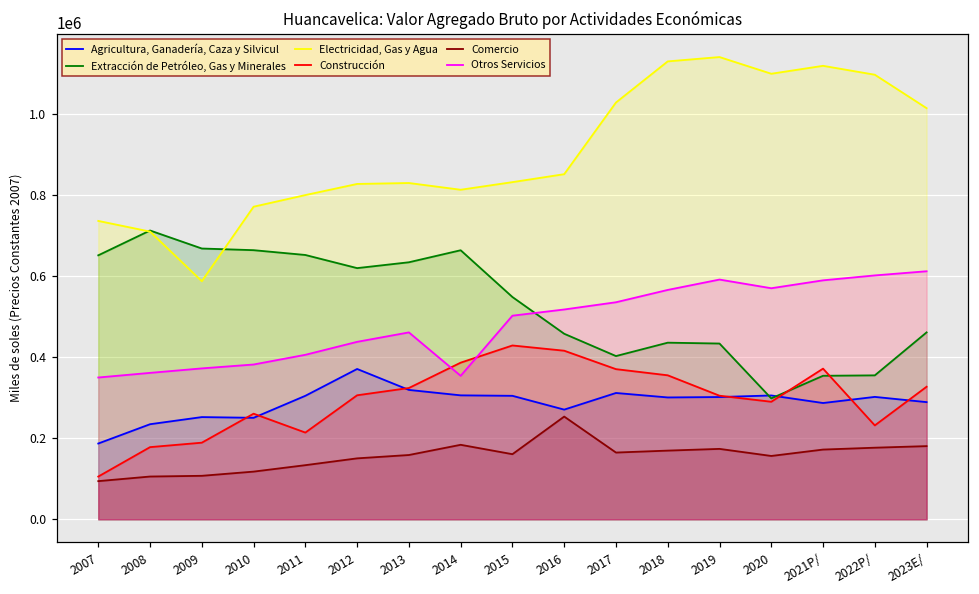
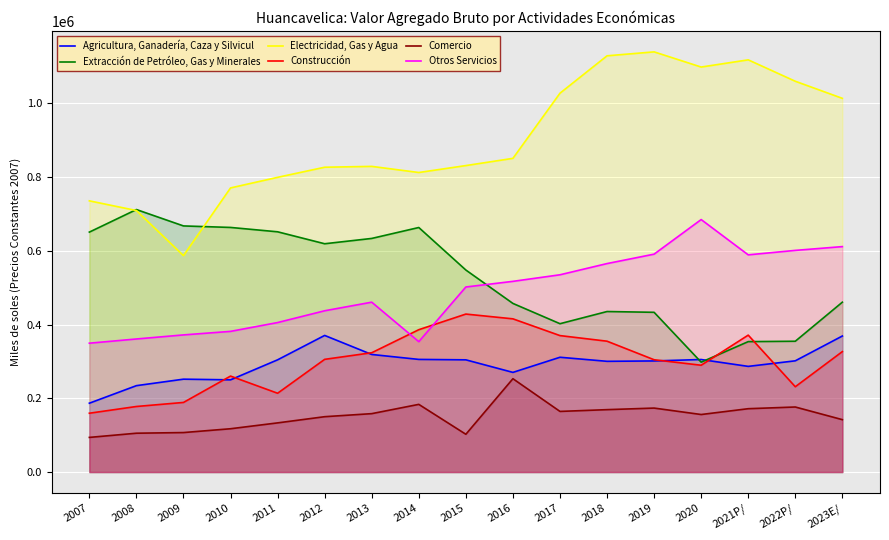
  {
    "Agricultura, Ganadería, Caza y Silvicul": {
      "2007": 190000,
      "2008": 230000,
      "2009": 250000,
      "2010": 250000,
      "2011": 300000,
      "2012": 370000,
      "2014": 310000,
      "2015": 300000,
      "2016": 270000,
      "2017": 310000,
      "2018": 300000,
      "2020": 310000,
      "2021P/": 290000,
      "2022P/": 300000,
-     "2023E/": 290000
+     "2023E/": 370000
    },
    "Extracción de Petróleo, Gas y Minerales": {
      "2007": 650000,
      "2009": 670000,
      "2010": 660000,
      "2011": 650000,
      "2012": 620000,
      "2013": 630000,
      "2014": 660000,
      "2015": 550000,
      "2016": 460000,
      "2017": 400000,
      "2018": 440000,
      "2019": 430000,
      "2020": 300000,
      "2021P/": 350000,
      "2022P/": 350000,
      "2023E/": 460000
    },
    "Electricidad, Gas y Agua": {
      "2007": 740000,
      "2009": 590000,
      "2010": 770000,
      "2011": 800000,
      "2012": 830000,
      "2013": 830000,
      "2014": 810000,
      "2015": 830000,
      "2016": 850000,
      "2017": 1030000,
      "2018": 1130000,
      "2019": 1140000,
      "2020": 1100000,
      "2021P/": 1120000,
-     "2022P/": 1100000,
+     "2022P/": 1060000,
      "2023E/": 1010000
    },
    "Construcción": {
-     "2007": 110000,
+     "2007": 160000,
      "2008": 180000,
      "2009": 190000,
      "2010": 260000,
      "2011": 210000,
      "2012": 310000,
      "2014": 390000,
      "2015": 430000,
      "2016": 420000,
      "2017": 370000,
      "2018": 360000,
      "2020": 290000,
      "2021P/": 370000,
      "2022P/": 230000,
      "2023E/": 330000
    },
    "Comercio": {
      "2007": 90000,
      "2008": 110000,
      "2009": 110000,
      "2010": 120000,
      "2011": 130000,
      "2012": 150000,
      "2013": 160000,
      "2014": 180000,
-     "2015": 160000,
+     "2015": 100000,
      "2016": 250000,
      "2017": 160000,
      "2018": 170000,
      "2019": 170000,
      "2020": 160000,
      "2021P/": 170000,
      "2022P/": 180000,
-     "2023E/": 180000
+     "2023E/": 140000
    },
    "Otros Servicios": {
      "2007": 350000,
      "2008": 360000,
      "2009": 370000,
      "2010": 380000,
      "2011": 410000,
      "2012": 440000,
      "2013": 460000,
      "2014": 350000,
      "2015": 500000,
      "2016": 520000,
      "2017": 540000,
      "2018": 570000,
      "2019": 590000,
-     "2020": 570000,
+     "2020": 690000,
      "2021P/": 590000,
      "2022P/": 600000,
      "2023E/": 610000
    }
  }
